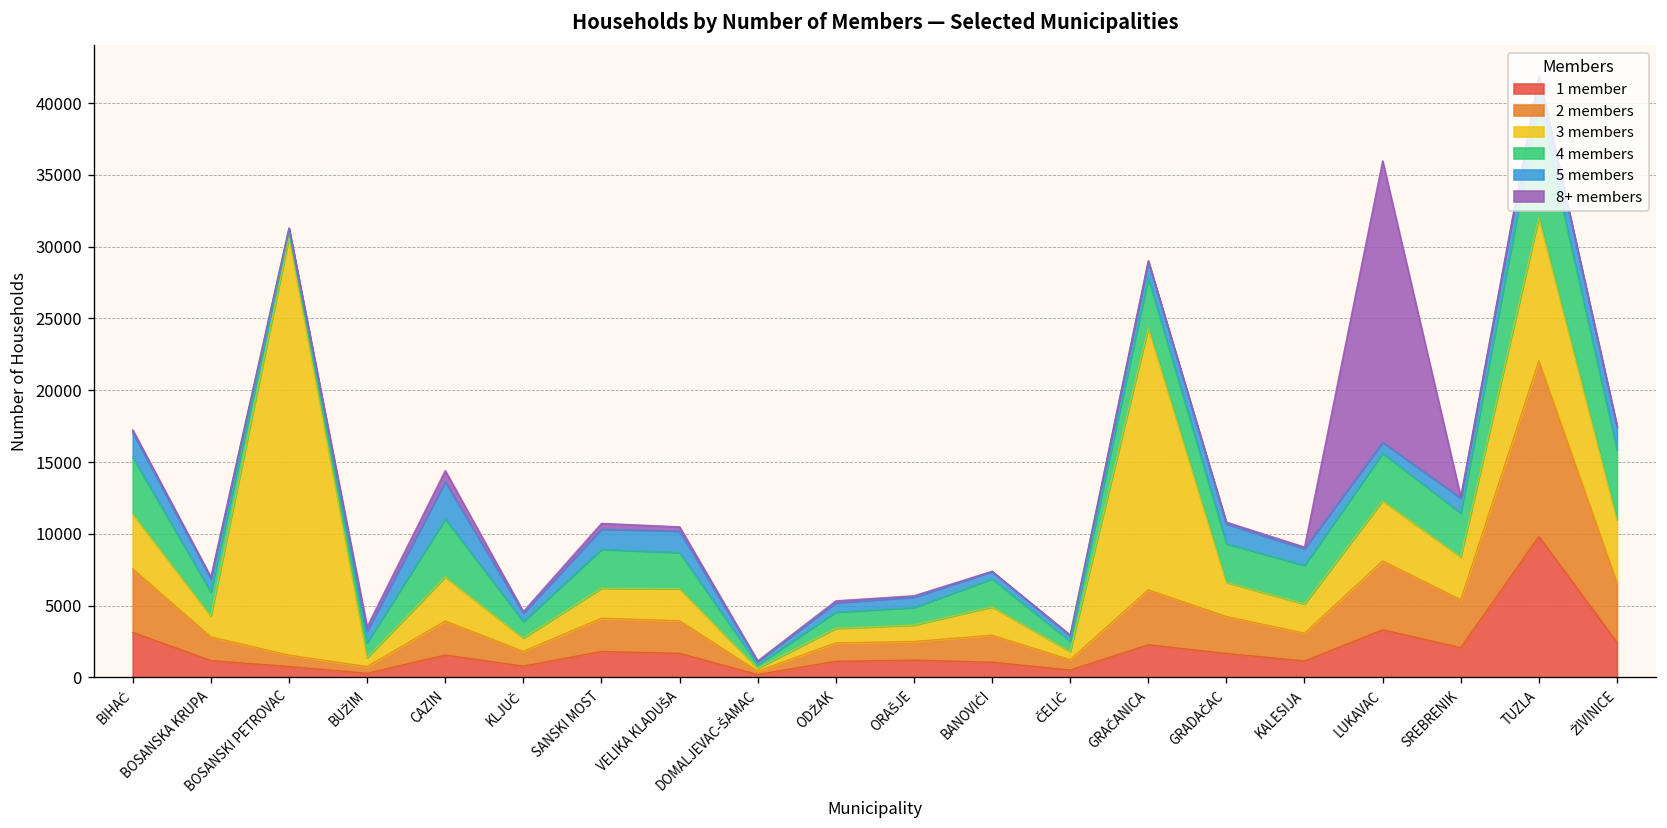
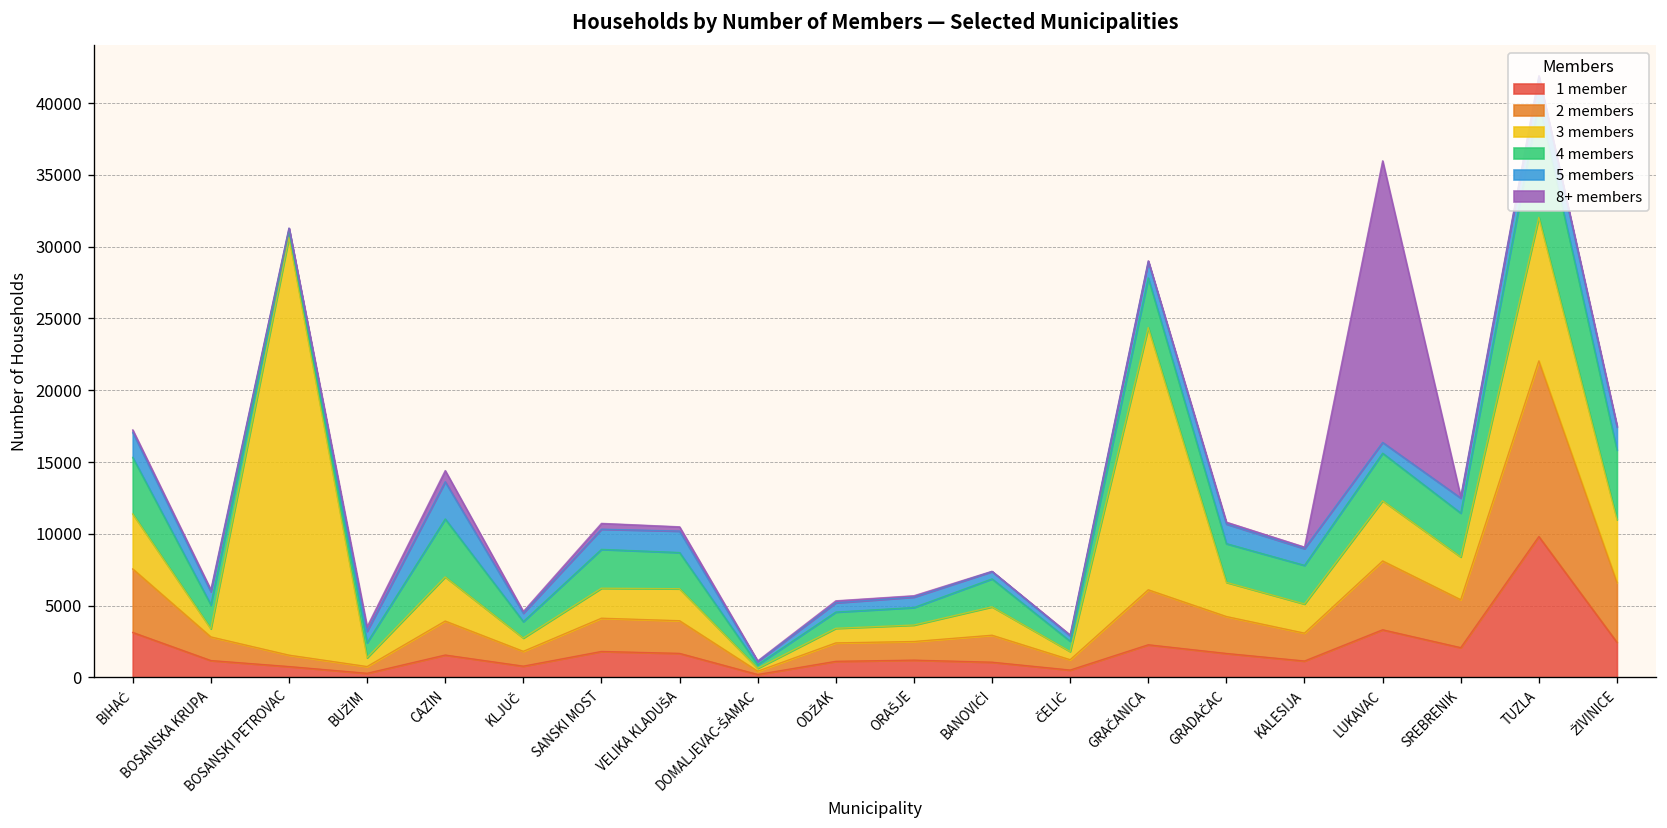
  {
    "3 members": {
      "BIHAĆ": 3800,
-     "BOSANSKA KRUPA": 1500,
+     "BOSANSKA KRUPA": 600,
      "BOSANSKI PETROVAC": 29100,
      "BUŽIM": 600,
      "CAZIN": 3100,
      "KLJUČ": 900,
      "SANSKI MOST": 2100,
      "VELIKA KLADUŠA": 2200,
      "ODŽAK": 1000,
      "ORAŠJE": 1100,
      "BANOVIĆI": 2000,
      "ČELIĆ": 600,
      "GRAČANICA": 18300,
      "GRADAČAC": 2400,
      "KALESIJA": 2000,
      "LUKAVAC": 4200,
      "SREBRENIK": 3000,
      "ŽIVINICE": 4400
    },
    "4 members": {
      "BIHAĆ": 3900,
      "BOSANSKA KRUPA": 1700,
      "BUŽIM": 1000,
      "CAZIN": 4000,
      "KLJUČ": 1100,
      "SANSKI MOST": 2700,
      "VELIKA KLADUŠA": 2500,
      "DOMALJEVAC-ŠAMAC": 300,
      "ODŽAK": 1100,
      "ORAŠJE": 1200,
      "BANOVIĆI": 1900,
      "ČELIĆ": 700,
      "GRAČANICA": 3500,
      "GRADAČAC": 2700,
      "KALESIJA": 2700,
      "LUKAVAC": 3300,
      "SREBRENIK": 3100,
      "ŽIVINICE": 4800
    },
    "5 members": {
      "BUŽIM": 800,
      "CAZIN": 2600,
      "SANSKI MOST": 1400,
      "VELIKA KLADUŠA": 1500,
      "LUKAVAC": 800
    },
    "8+ members": {
      "BUŽIM": 300,
      "CAZIN": 800,
      "SANSKI MOST": 400,
      "VELIKA KLADUŠA": 300,
      "LUKAVAC": 19600
    }
  }
